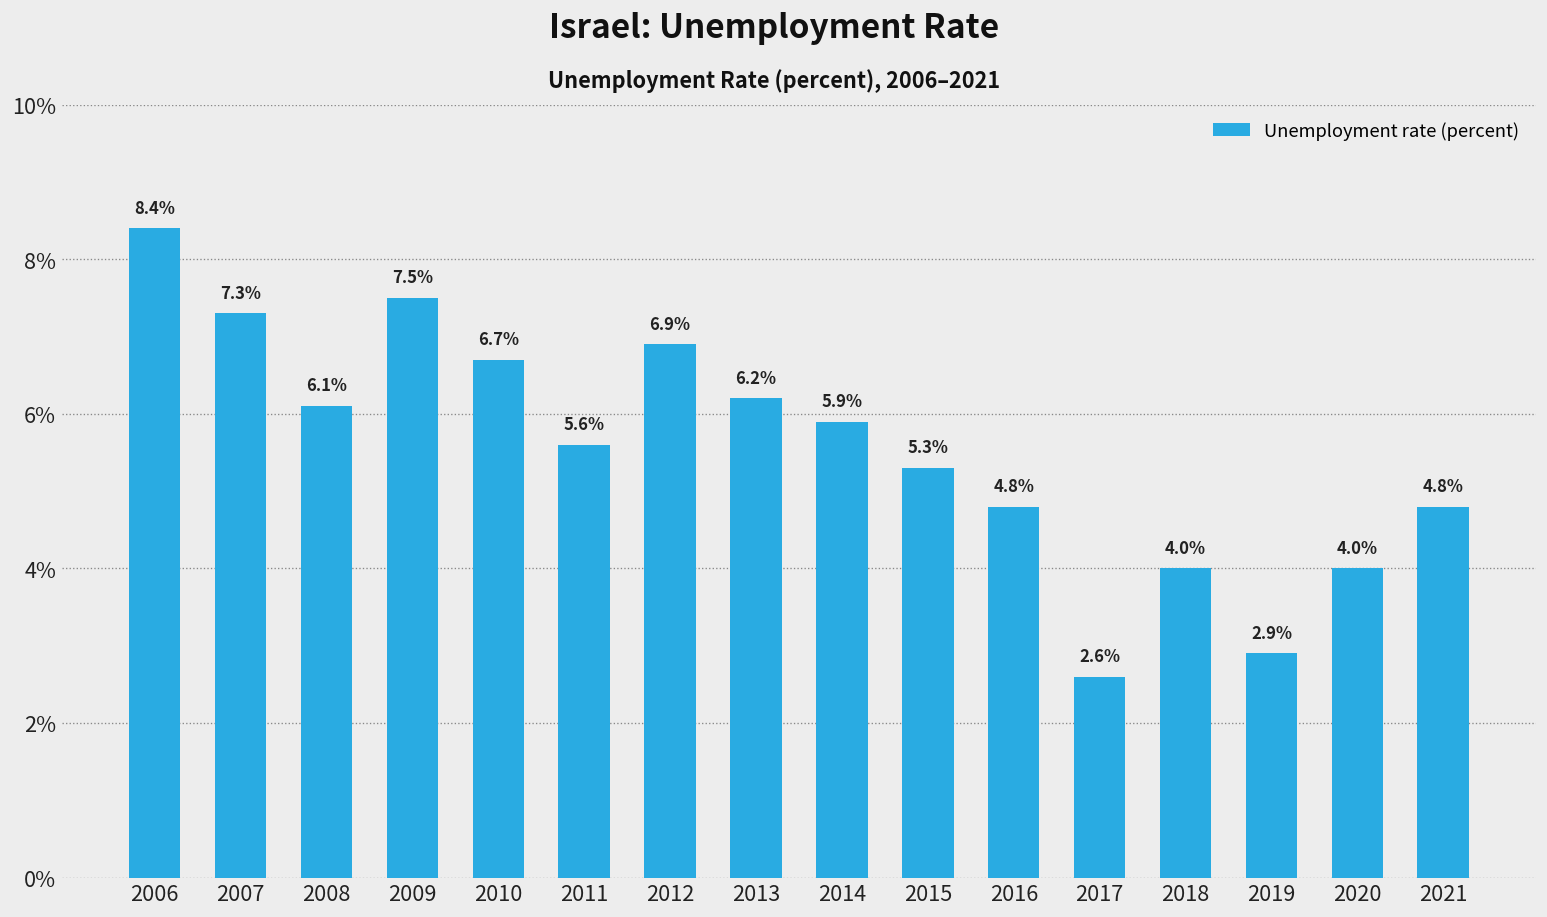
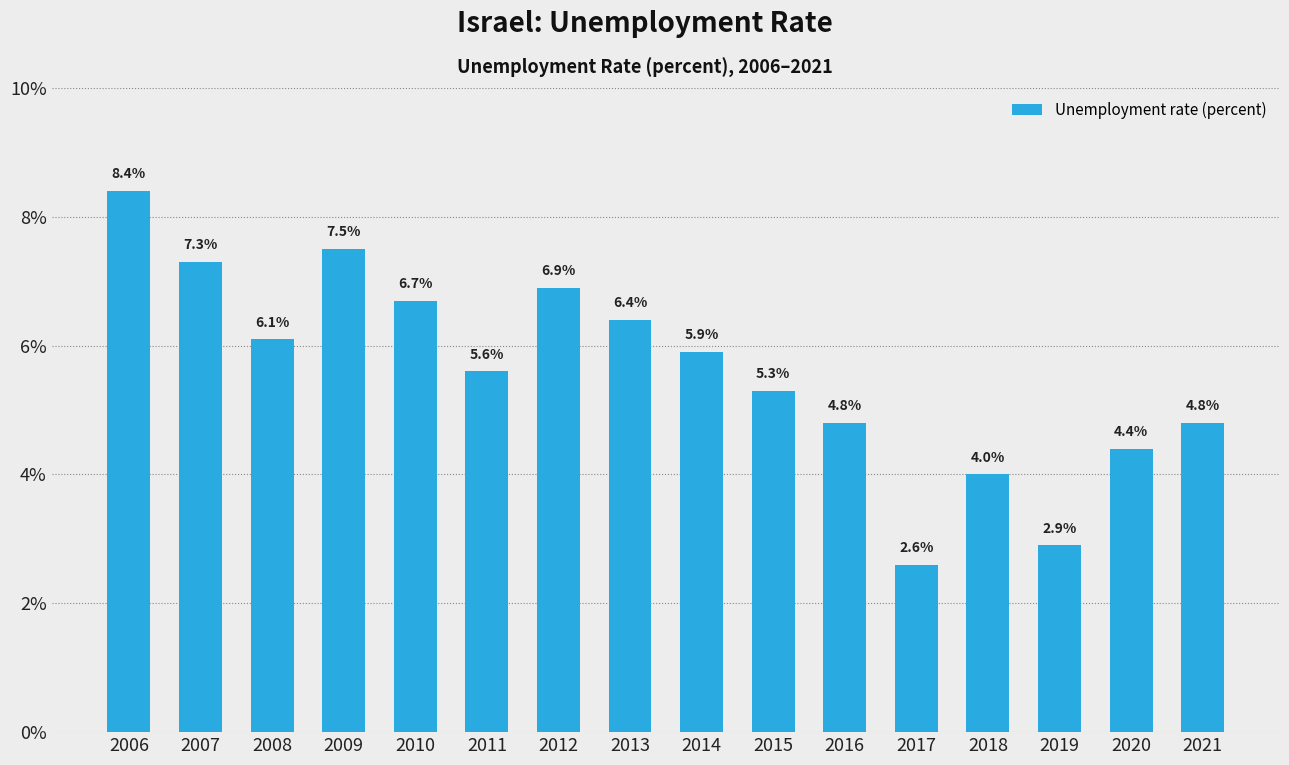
  {
    "2006": "8.4%",
    "2007": "7.3%",
    "2008": "6.1%",
    "2009": "7.5%",
    "2010": "6.7%",
    "2011": "5.6%",
    "2012": "6.9%",
-   "2013": "6.2%",
+   "2013": "6.4%",
    "2014": "5.9%",
    "2015": "5.3%",
    "2016": "4.8%",
    "2017": "2.6%",
    "2018": "4.0%",
    "2019": "2.9%",
-   "2020": "4.0%",
+   "2020": "4.4%",
    "2021": "4.8%"
  }
